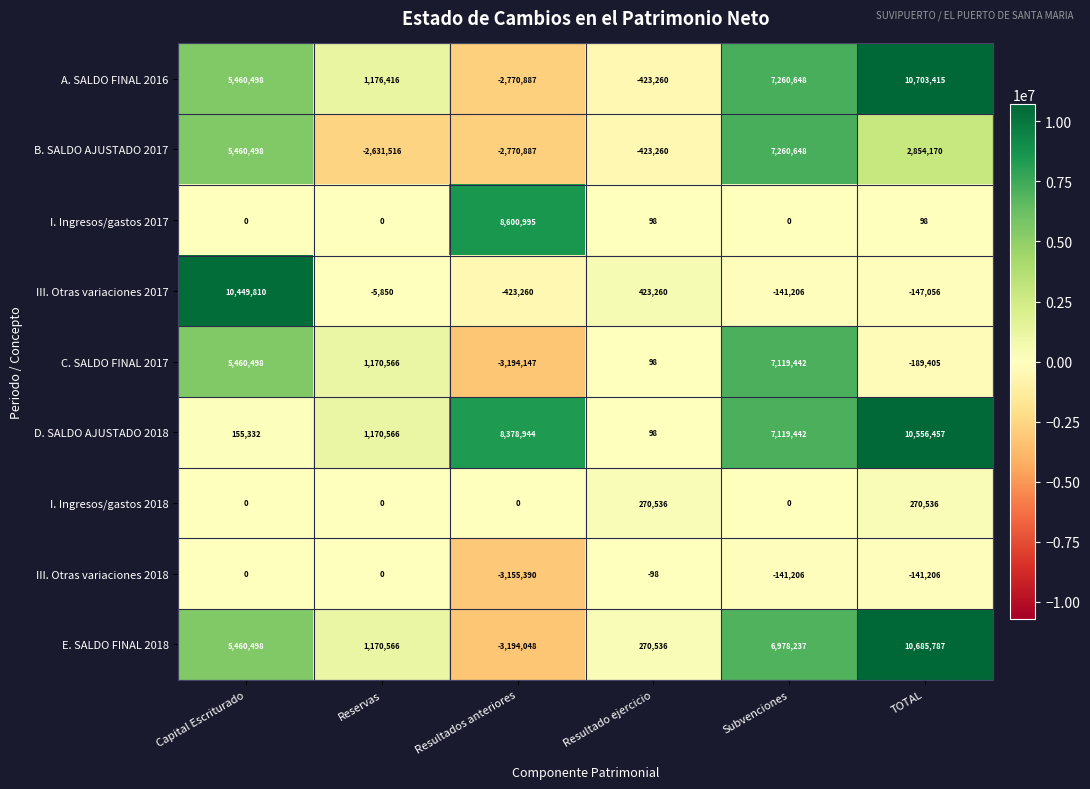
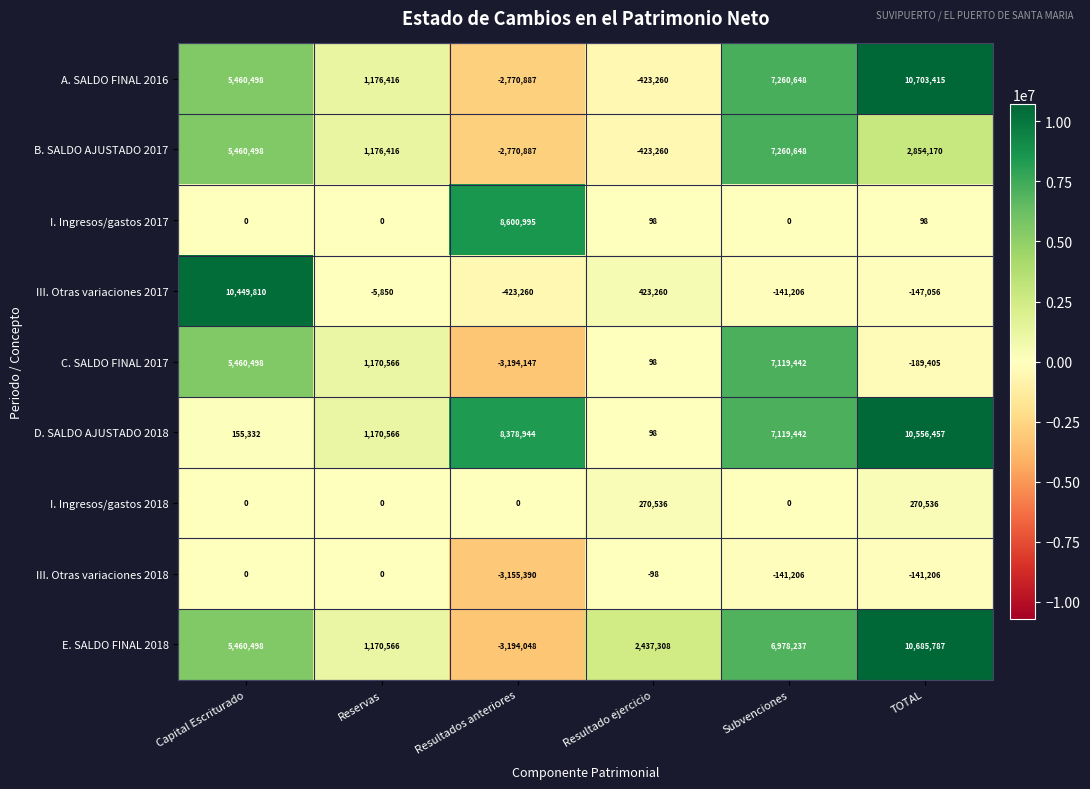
  {
    "A. SALDO FINAL 2016": {
      "Capital Escriturado": "5,460,498",
      "Reservas": "1,176,416",
      "Resultados anteriores": "-2,770,887",
      "Resultado ejercicio": "-423,260",
      "Subvenciones": "7,260,648",
      "TOTAL": "10,703,415"
    },
    "B. SALDO AJUSTADO 2017": {
      "Capital Escriturado": "5,460,498",
-     "Reservas": "-2,631,516",
+     "Reservas": "1,176,416",
      "Resultados anteriores": "-2,770,887",
      "Resultado ejercicio": "-423,260",
      "Subvenciones": "7,260,648",
      "TOTAL": "2,854,170"
    },
    "I. Ingresos/gastos 2017": {
      "Capital Escriturado": "0",
      "Reservas": "0",
      "Resultados anteriores": "8,600,995",
      "Resultado ejercicio": "98",
      "Subvenciones": "0",
      "TOTAL": "98"
    },
    "III. Otras variaciones 2017": {
      "Capital Escriturado": "10,449,810",
      "Reservas": "-5,850",
      "Resultados anteriores": "-423,260",
      "Resultado ejercicio": "423,260",
      "Subvenciones": "-141,206",
      "TOTAL": "-147,056"
    },
    "C. SALDO FINAL 2017": {
      "Capital Escriturado": "5,460,498",
      "Reservas": "1,170,566",
      "Resultados anteriores": "-3,194,147",
      "Resultado ejercicio": "98",
      "Subvenciones": "7,119,442",
      "TOTAL": "-189,405"
    },
    "D. SALDO AJUSTADO 2018": {
      "Capital Escriturado": "155,332",
      "Reservas": "1,170,566",
      "Resultados anteriores": "8,378,944",
      "Resultado ejercicio": "98",
      "Subvenciones": "7,119,442",
      "TOTAL": "10,556,457"
    },
    "I. Ingresos/gastos 2018": {
      "Capital Escriturado": "0",
      "Reservas": "0",
      "Resultados anteriores": "0",
      "Resultado ejercicio": "270,536",
      "Subvenciones": "0",
      "TOTAL": "270,536"
    },
    "III. Otras variaciones 2018": {
      "Capital Escriturado": "0",
      "Reservas": "0",
      "Resultados anteriores": "-3,155,390",
      "Resultado ejercicio": "-98",
      "Subvenciones": "-141,206",
      "TOTAL": "-141,206"
    },
    "E. SALDO FINAL 2018": {
      "Capital Escriturado": "5,460,498",
      "Reservas": "1,170,566",
      "Resultados anteriores": "-3,194,048",
-     "Resultado ejercicio": "270,536",
+     "Resultado ejercicio": "2,437,308",
      "Subvenciones": "6,978,237",
      "TOTAL": "10,685,787"
    }
  }
